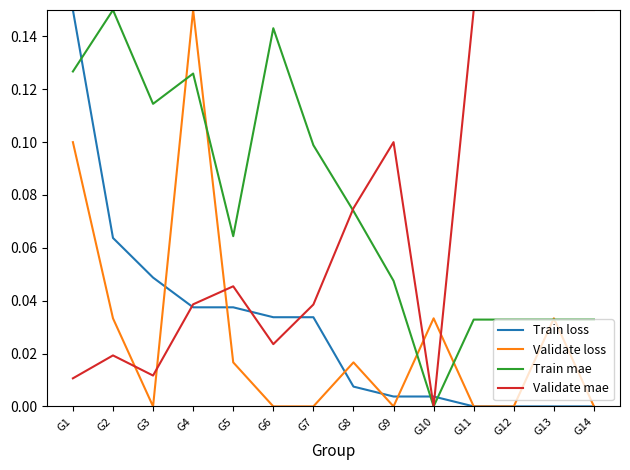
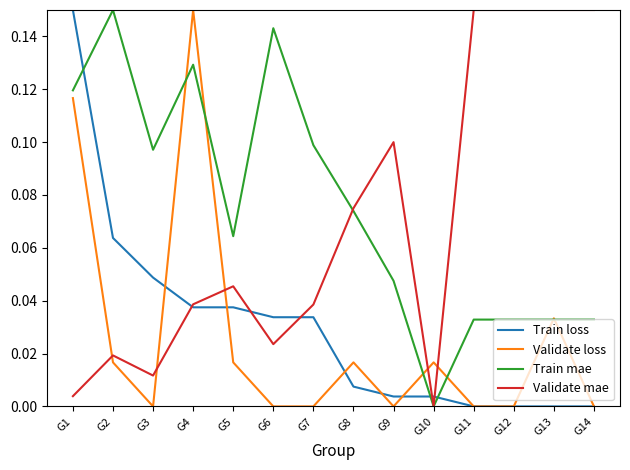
  {
    "Train loss": {
      "G1": 0.150,
      "G2": 0.064,
      "G3": 0.049,
      "G4": 0.038,
      "G5": 0.038,
      "G6": 0.034,
      "G7": 0.034,
      "G8": 0.008,
      "G9": 0.004,
      "G10": 0.004,
      "G13": 0.000
    },
    "Validate loss": {
-     "G1": 0.100,
-     "G2": 0.033,
+     "G1": 0.117,
+     "G2": 0.017,
      "G3": 0.000,
      "G4": 0.150,
      "G5": 0.017,
      "G6": 0.000,
      "G7": 0.000,
      "G8": 0.017,
      "G9": 0.000,
-     "G10": 0.033
+     "G10": 0.017
    },
    "Train mae": {
-     "G1": 0.127,
+     "G1": 0.120,
      "G2": 0.150,
-     "G3": 0.114,
-     "G4": 0.126,
+     "G3": 0.097,
+     "G4": 0.129,
      "G5": 0.064,
      "G6": 0.143,
      "G7": 0.099,
      "G8": 0.074,
      "G9": 0.048,
      "G11": 0.033
    },
    "Validate mae": {
-     "G1": 0.011,
+     "G1": 0.004,
      "G2": 0.019,
      "G3": 0.012,
      "G4": 0.039,
      "G5": 0.045,
      "G6": 0.024,
      "G7": 0.039,
      "G8": 0.075,
      "G9": 0.100,
      "G11": 0.150,
      "G12": 0.150,
      "G13": 0.150,
      "G14": 0.150
    }
  }
